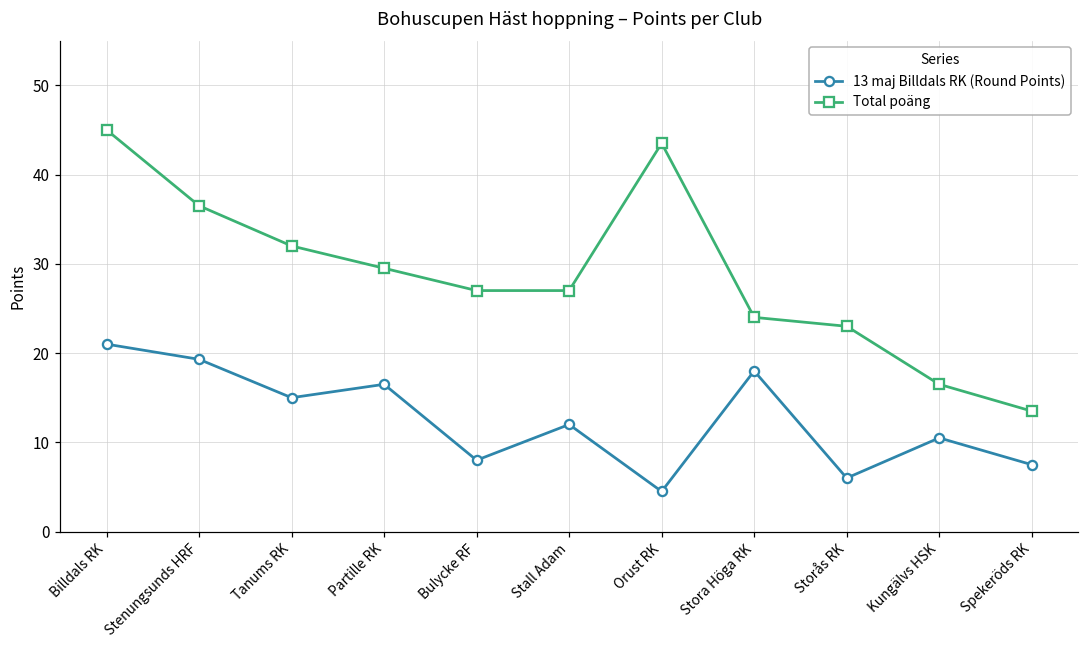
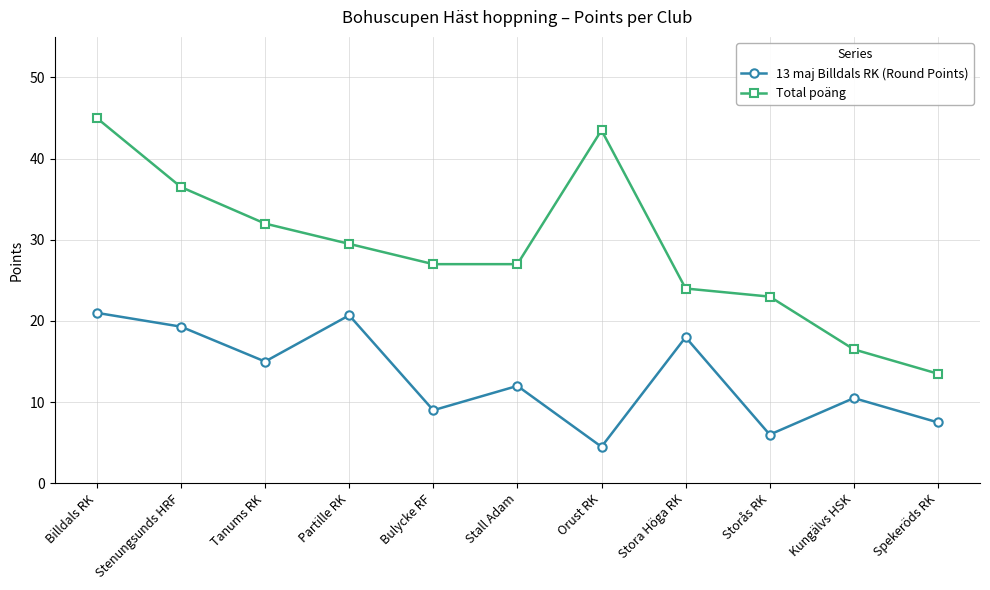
  {
    "13 maj Billdals RK (Round Points)": {
      "Billdals RK": 21,
      "Stenungsunds HRF": 19,
      "Tanums RK": 15,
-     "Partille RK": 17,
-     "Bulycke RF": 8,
+     "Partille RK": 21,
+     "Bulycke RF": 9,
      "Stall Adam": 12,
      "Orust RK": 5,
      "Stora Höga RK": 18,
      "Storås RK": 6,
      "Kungälvs HSK": 11,
      "Spekeröds RK": 8
    },
    "Total poäng": {
      "Billdals RK": 45,
      "Stenungsunds HRF": 37,
      "Tanums RK": 32,
      "Partille RK": 30,
      "Bulycke RF": 27,
      "Stall Adam": 27,
      "Orust RK": 44,
      "Stora Höga RK": 24,
      "Storås RK": 23,
      "Kungälvs HSK": 17,
      "Spekeröds RK": 14
    }
  }
